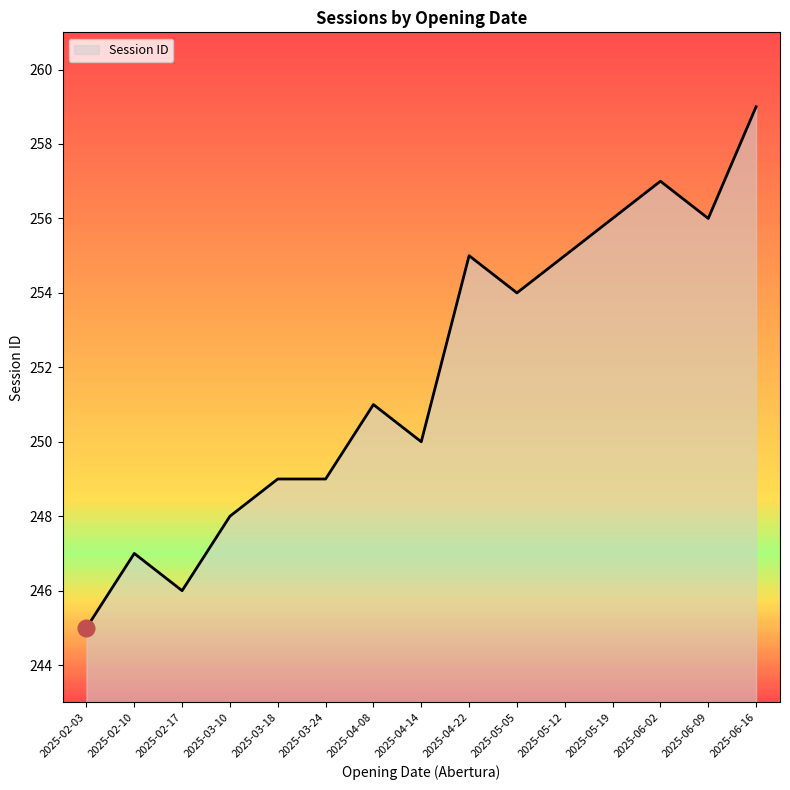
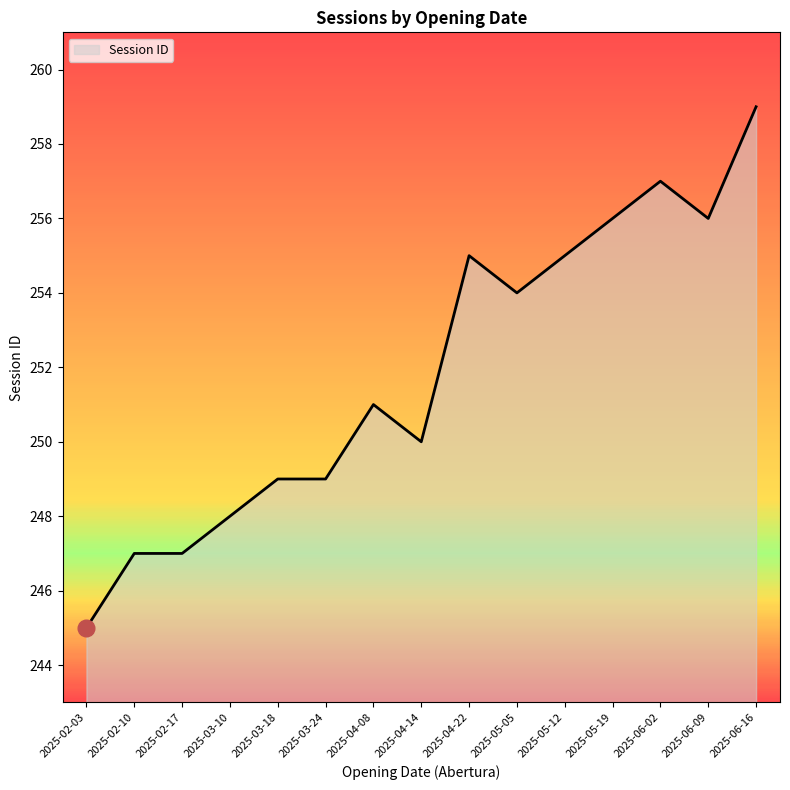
  {
    "Session ID": {
      "2025-02-10": 247,
-     "2025-02-17": 246,
+     "2025-02-17": 247,
      "2025-03-10": 248,
      "2025-03-18": 249,
      "2025-03-24": 249,
      "2025-04-08": 251,
      "2025-04-14": 250,
      "2025-04-22": 255,
      "2025-05-05": 254,
      "2025-05-12": 255,
      "2025-05-19": 256,
      "2025-06-02": 257,
      "2025-06-09": 256,
      "2025-06-16": 259
    }
  }
